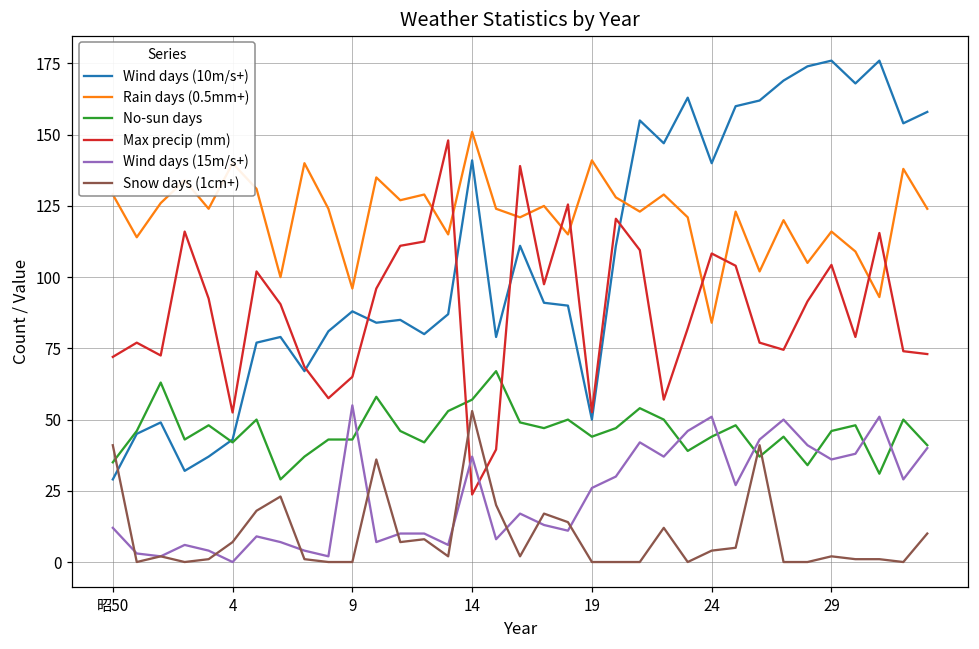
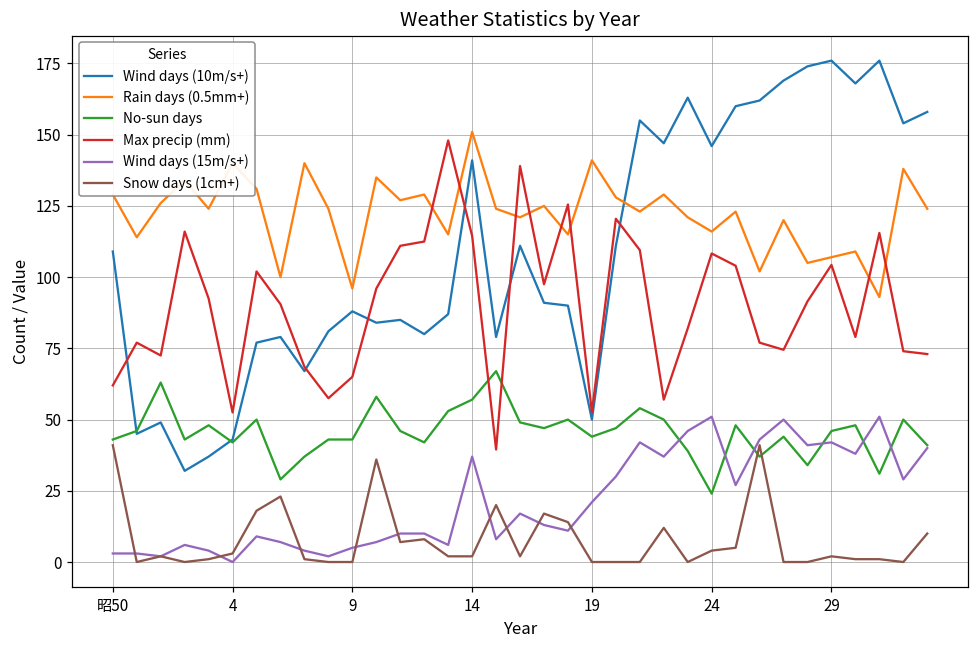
  {
    "Wind days (10m/s+)": {
-     "昭50": 29,
+     "昭50": 109,
      "4": 43,
      "9": 88,
      "14": 141,
      "19": 50,
-     "24": 140,
+     "24": 146,
      "29": 176
    },
    "Rain days (0.5mm+)": {
      "9": 96,
      "14": 151,
      "19": 141,
-     "24": 84,
-     "29": 116
+     "24": 116,
+     "29": 107
    },
    "No-sun days": {
-     "昭50": 35,
+     "昭50": 43,
      "4": 42,
      "9": 43,
      "14": 57,
      "19": 44,
-     "24": 44,
+     "24": 24,
      "29": 46
    },
    "Max precip (mm)": {
-     "昭50": 72,
+     "昭50": 62,
      "4": 53,
      "9": 65,
-     "14": 24,
+     "14": 115,
      "19": 53,
      "24": 108,
      "29": 104
    },
    "Wind days (15m/s+)": {
-     "昭50": 12,
+     "昭50": 3,
      "4": 0,
-     "9": 55,
+     "9": 5,
      "14": 37,
-     "19": 26,
+     "19": 21,
      "24": 51,
-     "29": 36
+     "29": 42
    },
    "Snow days (1cm+)": {
      "昭50": 41,
-     "4": 7,
+     "4": 3,
      "9": 0,
-     "14": 53,
+     "14": 2,
      "19": 0,
      "24": 4,
      "29": 2
    }
  }
